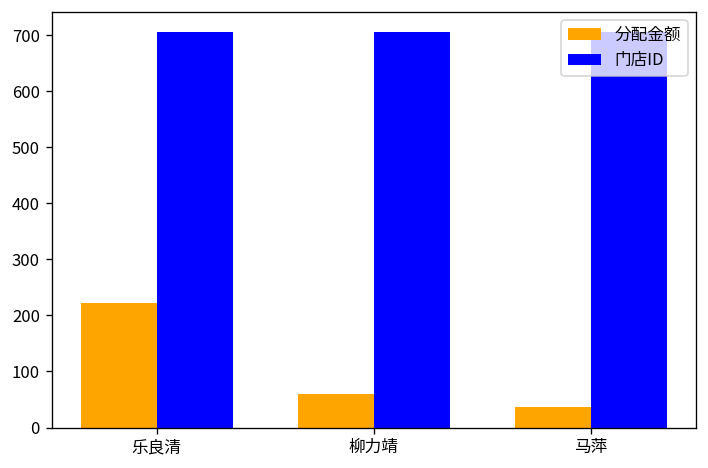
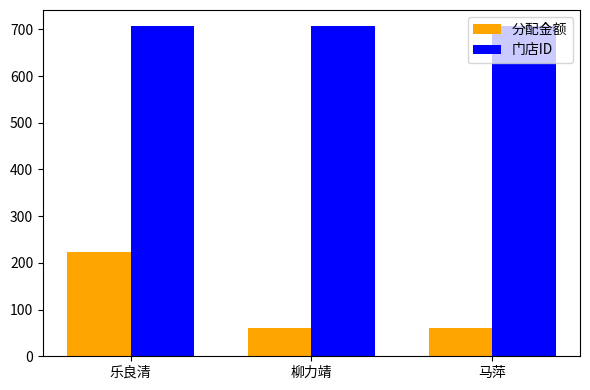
  {
    "分配金额": {
      "乐良清": 220,
      "柳力靖": 60,
-     "马萍": 40
+     "马萍": 60
    },
    "门店ID": {
      "乐良清": 710,
      "柳力靖": 710
    }
  }
